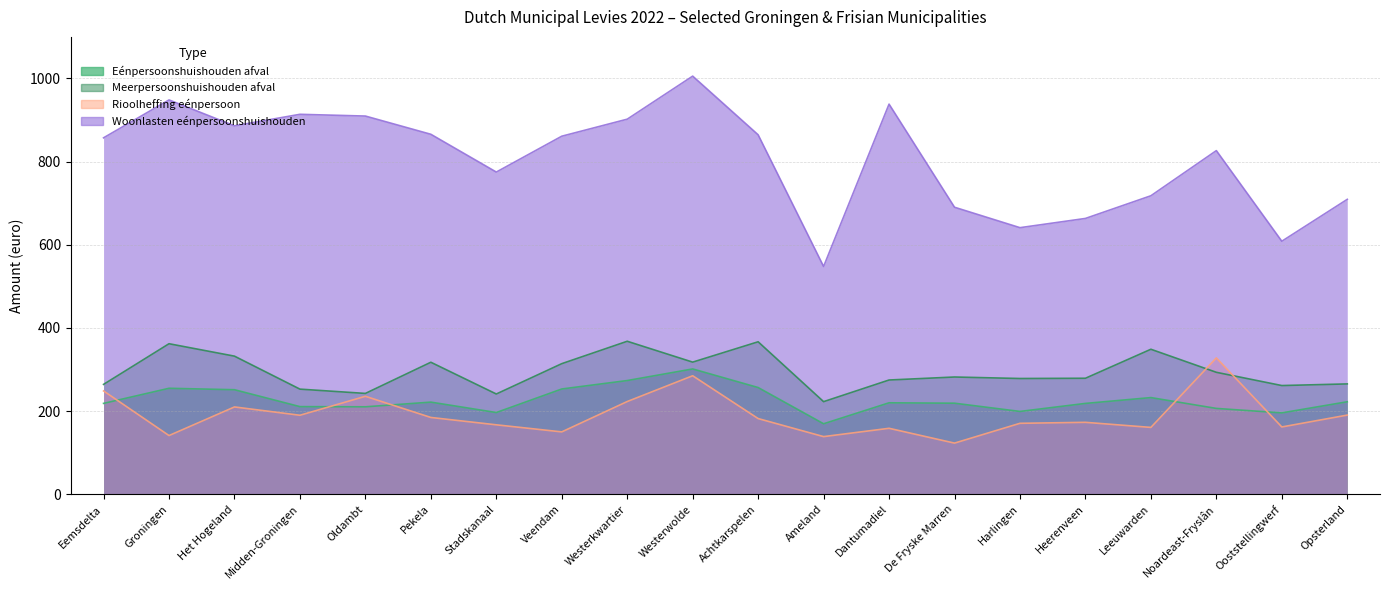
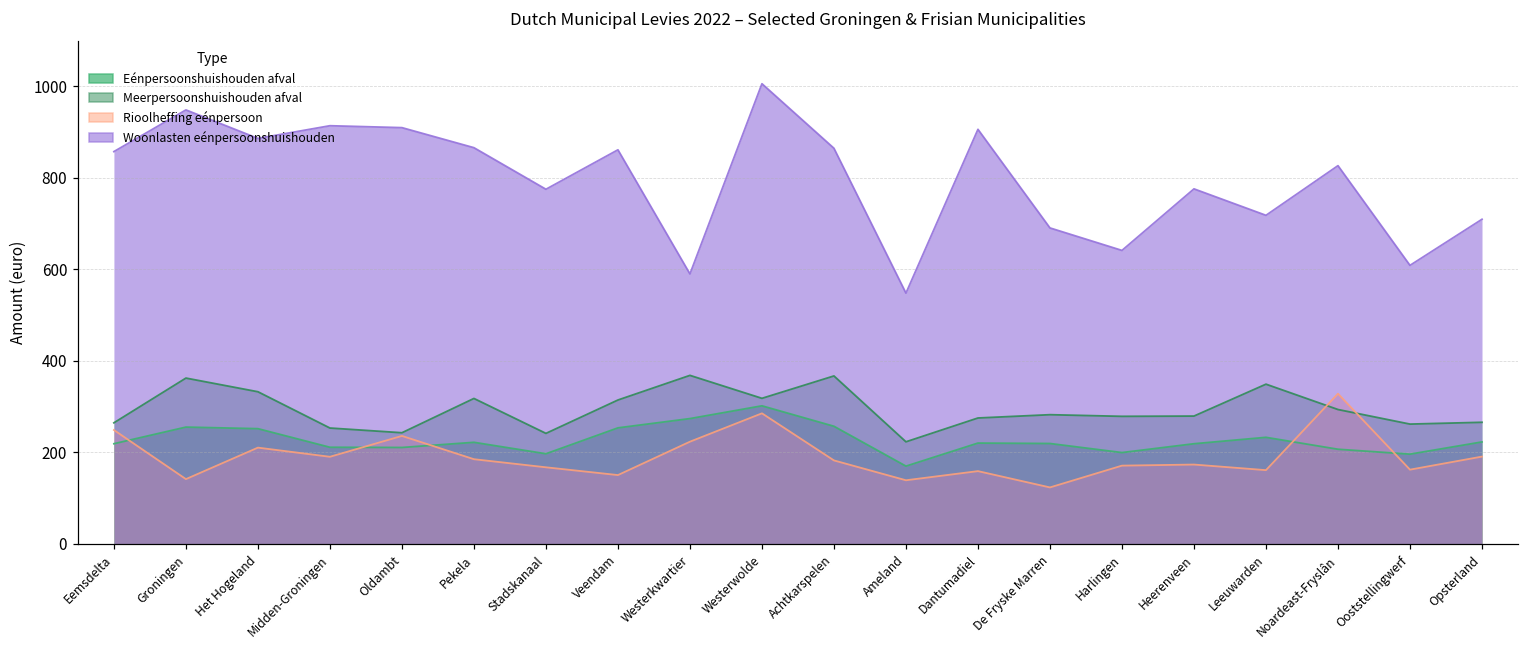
  {
    "Rioolheffing eénpersoon": {
      "Eemsdelta": 250,
      "Groningen": 140,
      "Het Hogeland": 210,
      "Midden-Groningen": 190,
      "Oldambt": 240,
      "Pekela": 180,
      "Stadskanaal": 170,
      "Veendam": 150,
      "Westerkwartier": 220,
      "Westerwolde": 290,
      "Achtkarspelen": 180,
      "Ameland": 140,
      "Dantumadiel": 160,
      "De Fryske Marren": 120,
      "Harlingen": 170,
      "Heerenveen": 170,
      "Leeuwarden": 160,
      "Noardeast-Fryslân": 330,
      "Ooststellingwerf": 160,
      "Opsterland": 190
    },
    "Woonlasten eénpersoonshuishouden": {
      "Eemsdelta": 860,
      "Groningen": 950,
      "Het Hogeland": 890,
      "Midden-Groningen": 910,
      "Oldambt": 910,
      "Pekela": 870,
      "Stadskanaal": 770,
      "Veendam": 860,
-     "Westerkwartier": 900,
+     "Westerkwartier": 590,
      "Westerwolde": 1010,
      "Achtkarspelen": 860,
      "Ameland": 550,
-     "Dantumadiel": 940,
+     "Dantumadiel": 910,
      "De Fryske Marren": 690,
      "Harlingen": 640,
-     "Heerenveen": 660,
+     "Heerenveen": 780,
      "Leeuwarden": 720,
      "Noardeast-Fryslân": 830,
      "Ooststellingwerf": 610,
      "Opsterland": 710
    }
  }
